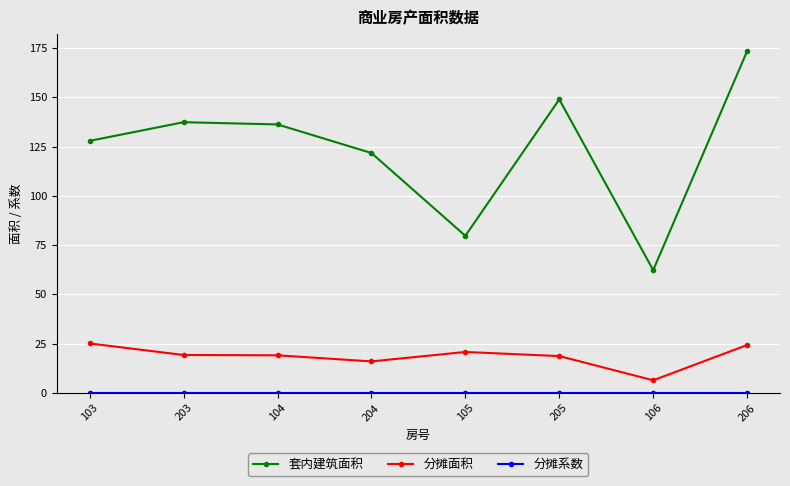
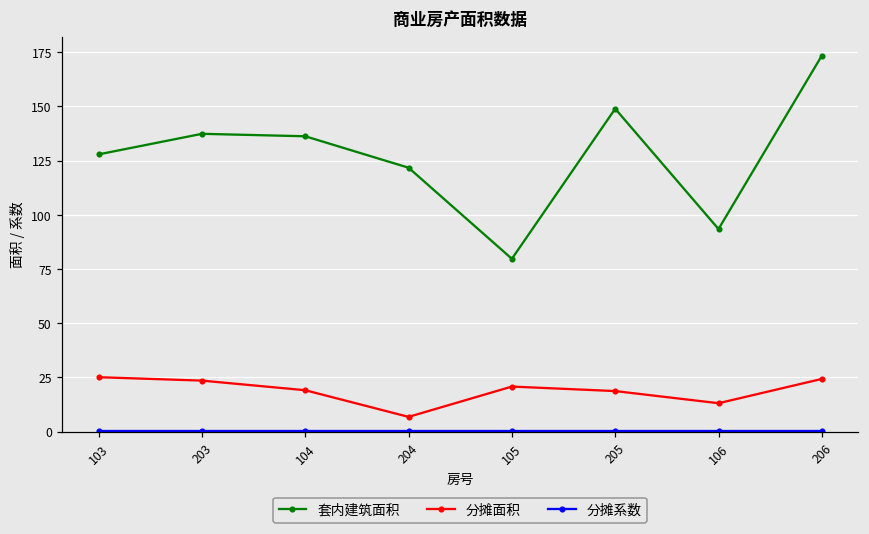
  {
    "套内建筑面积": {
      "103": 128,
      "203": 137,
      "104": 136,
      "204": 122,
      "105": 80,
      "205": 149,
-     "106": 62,
+     "106": 93,
      "206": 173
    },
    "分摊面积": {
      "103": 25,
-     "203": 19,
+     "203": 24,
      "104": 19,
-     "204": 16,
+     "204": 7,
      "105": 21,
      "205": 19,
-     "106": 6,
+     "106": 13,
      "206": 24
    },
    "分摊系数": {
      "103": 0,
      "203": 0,
      "104": 0,
      "204": 0,
      "105": 0,
      "205": 0,
      "106": 0,
      "206": 0
    }
  }
